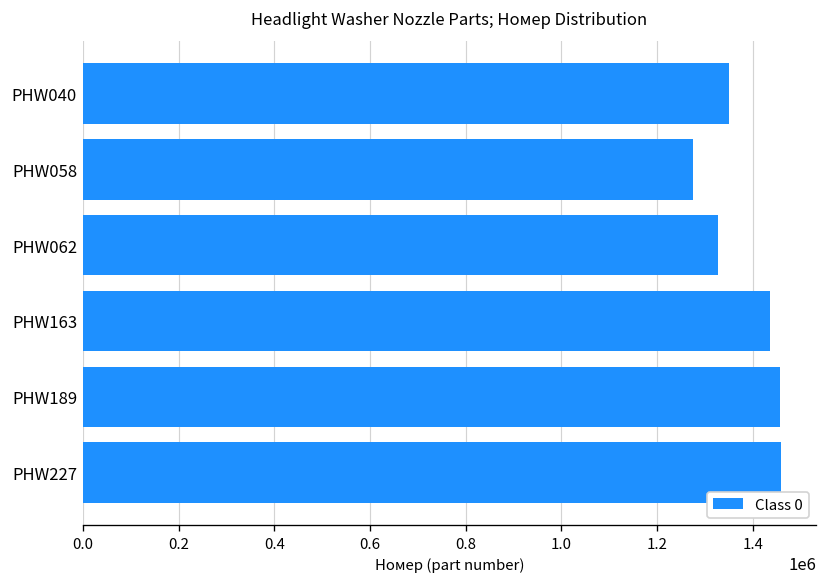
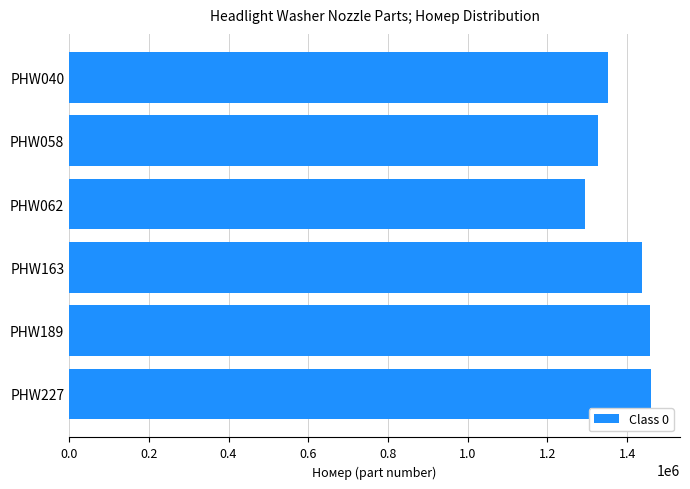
  {
    "PHW040": 1350000,
-   "PHW058": 1280000,
-   "PHW062": 1330000,
+   "PHW058": 1330000,
+   "PHW062": 1300000,
    "PHW163": 1440000,
    "PHW189": 1460000,
    "PHW227": 1460000
  }
